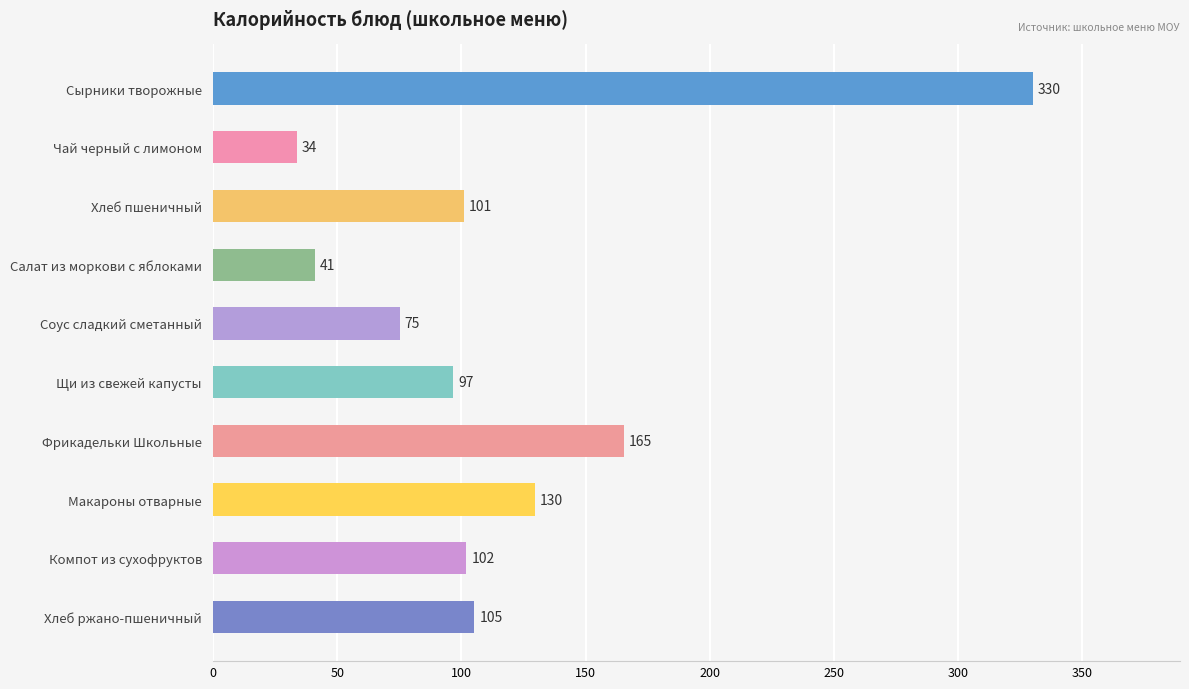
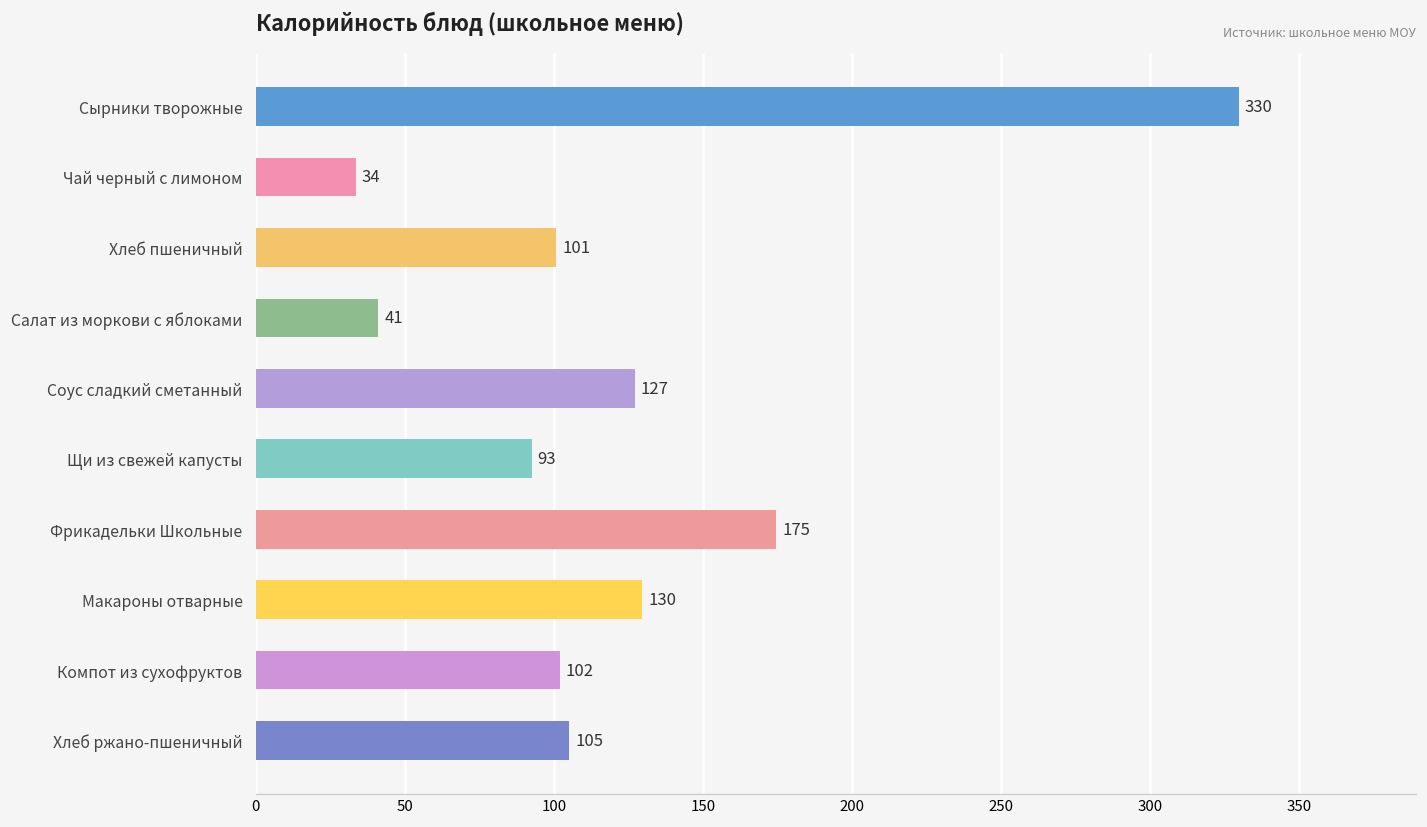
  {
    "Сырники творожные": 330,
    "Чай черный с лимоном": 34,
    "Хлеб пшеничный": 101,
    "Салат из моркови с яблоками": 41,
-   "Соус сладкий сметанный": 75,
-   "Щи из свежей капусты": 97,
-   "Фрикадельки Школьные": 165,
+   "Соус сладкий сметанный": 127,
+   "Щи из свежей капусты": 93,
+   "Фрикадельки Школьные": 175,
    "Макароны отварные": 130,
    "Компот из сухофруктов": 102,
    "Хлеб ржано-пшеничный": 105
  }
